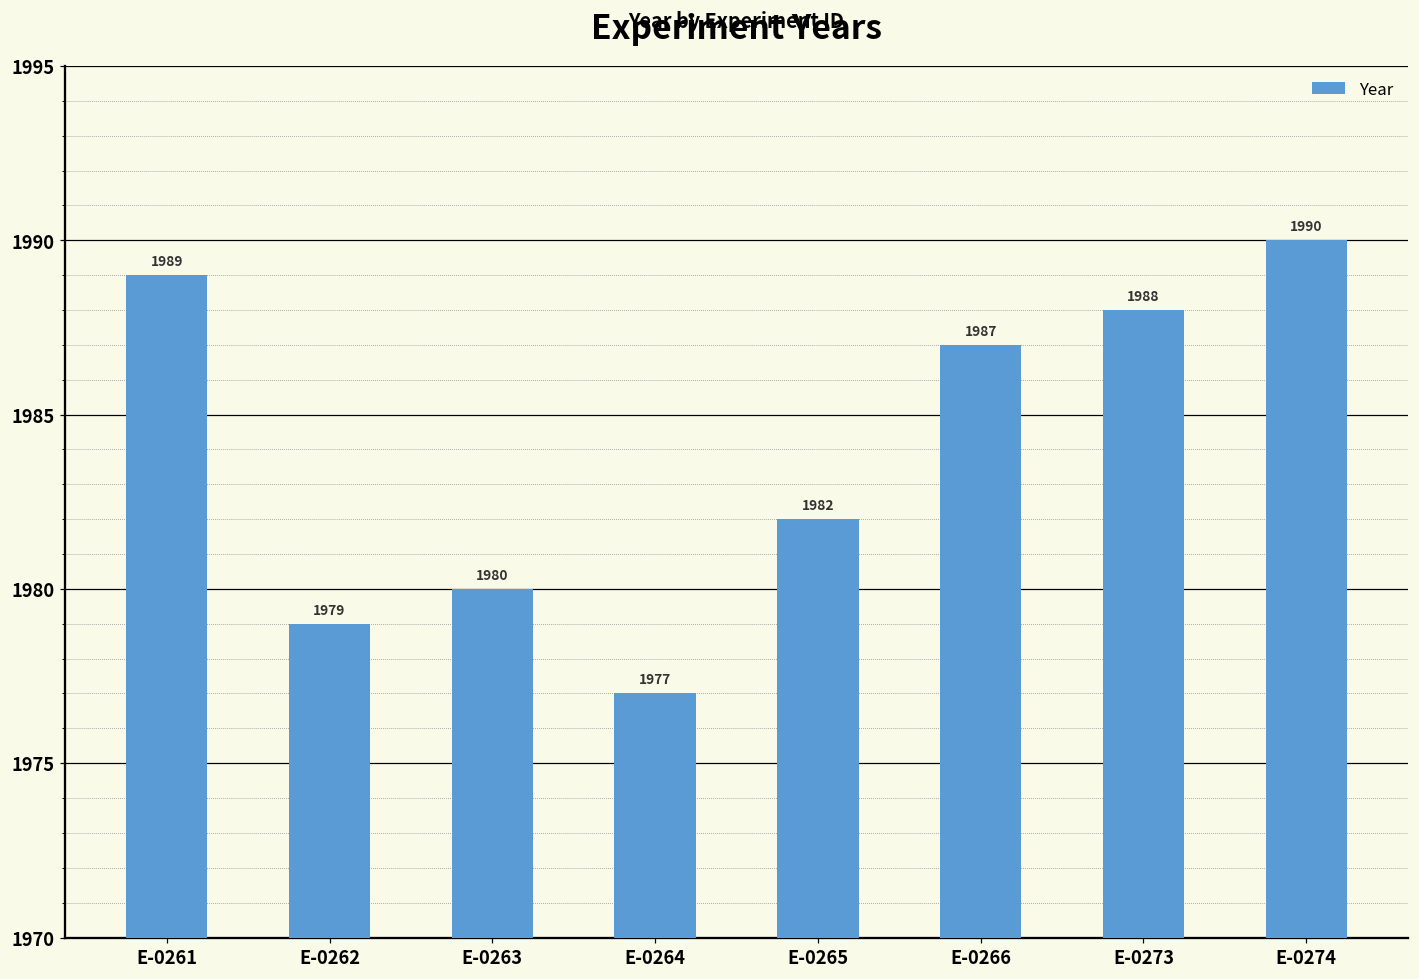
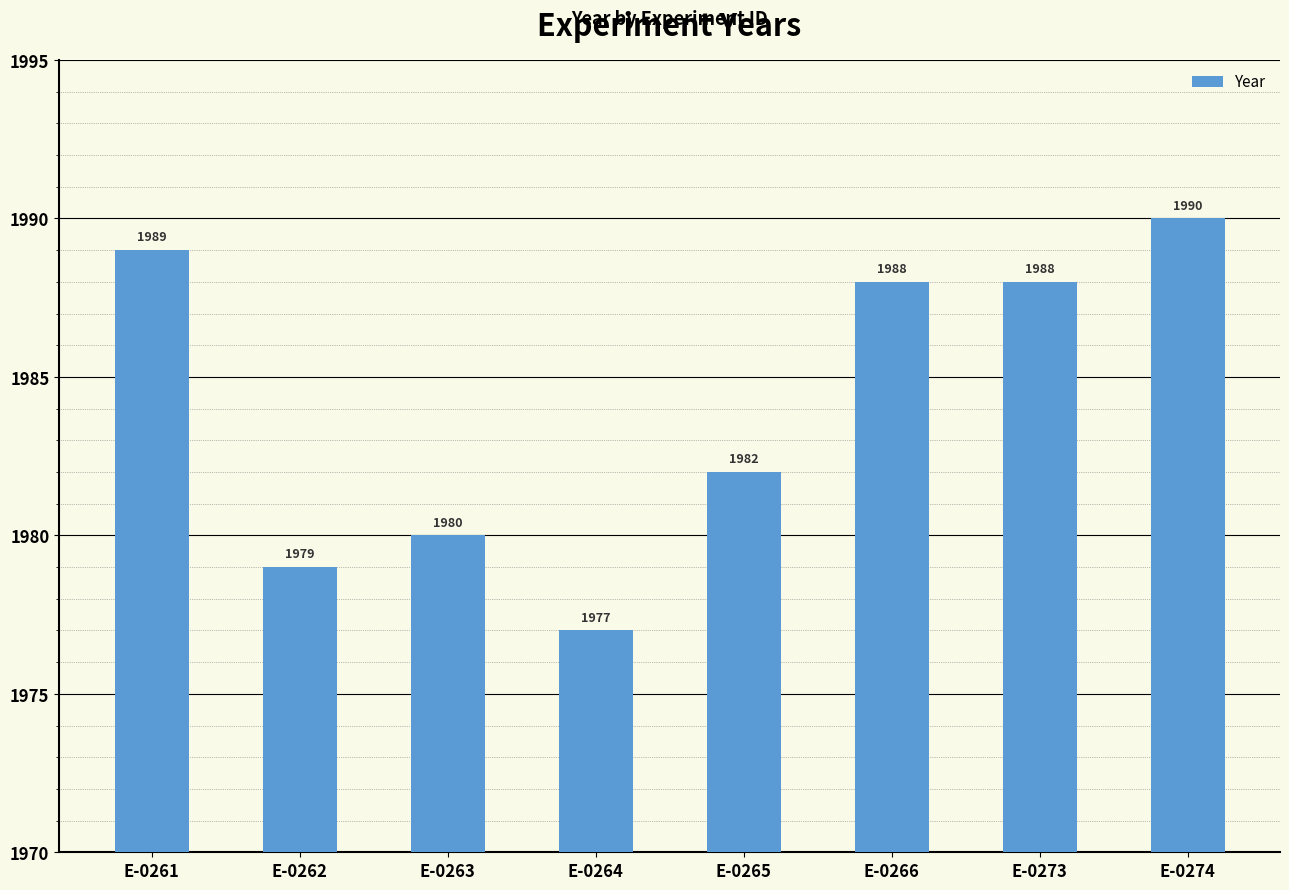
  {
    "E-0261": 1989,
    "E-0262": 1979,
    "E-0263": 1980,
    "E-0264": 1977,
    "E-0265": 1982,
-   "E-0266": 1987,
+   "E-0266": 1988,
    "E-0273": 1988,
    "E-0274": 1990
  }
